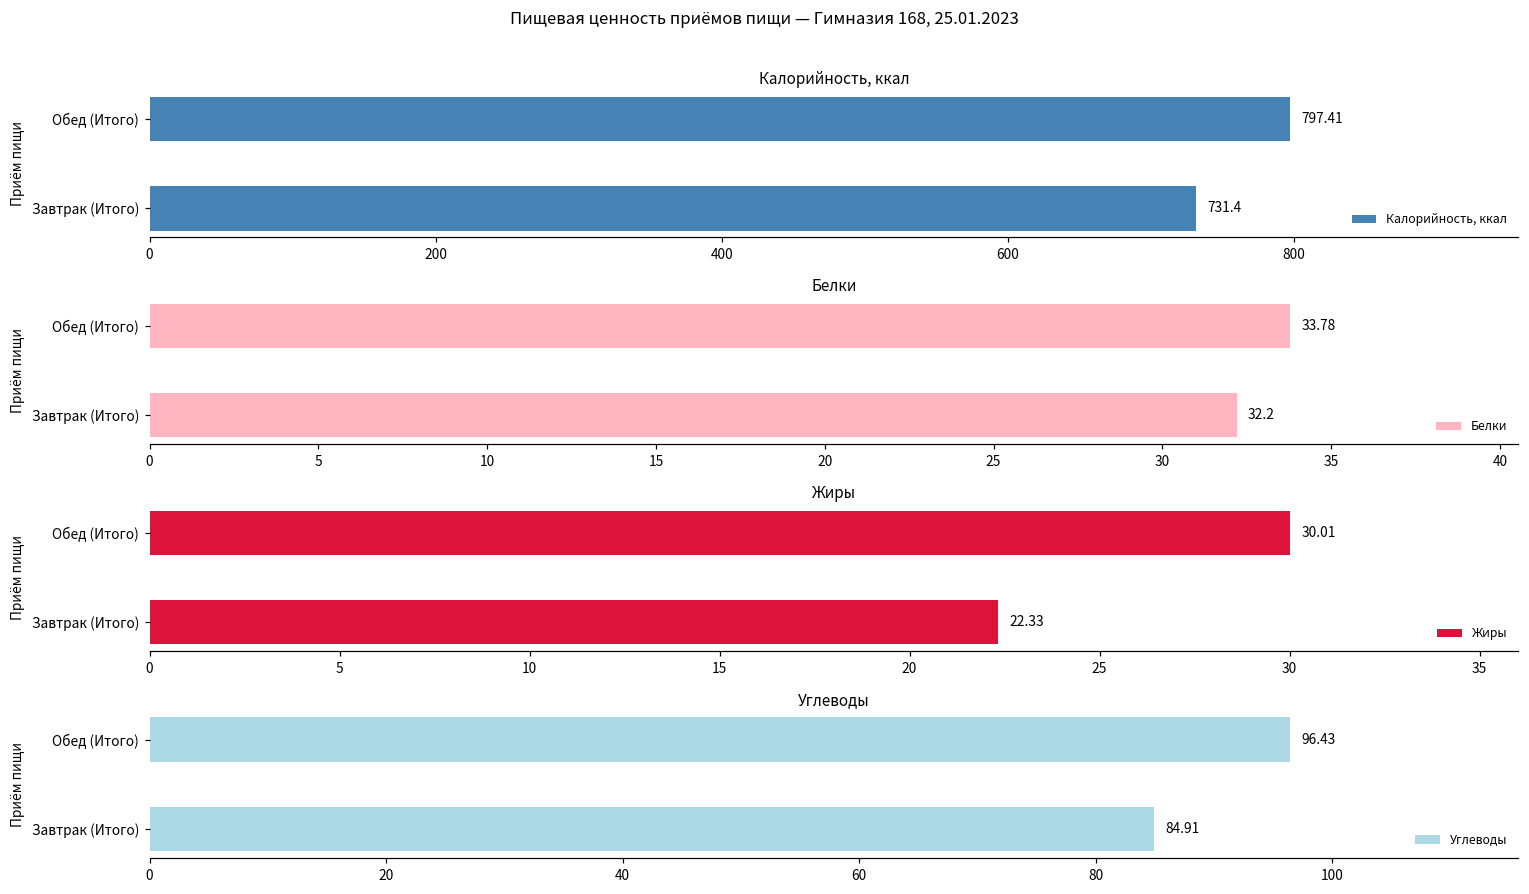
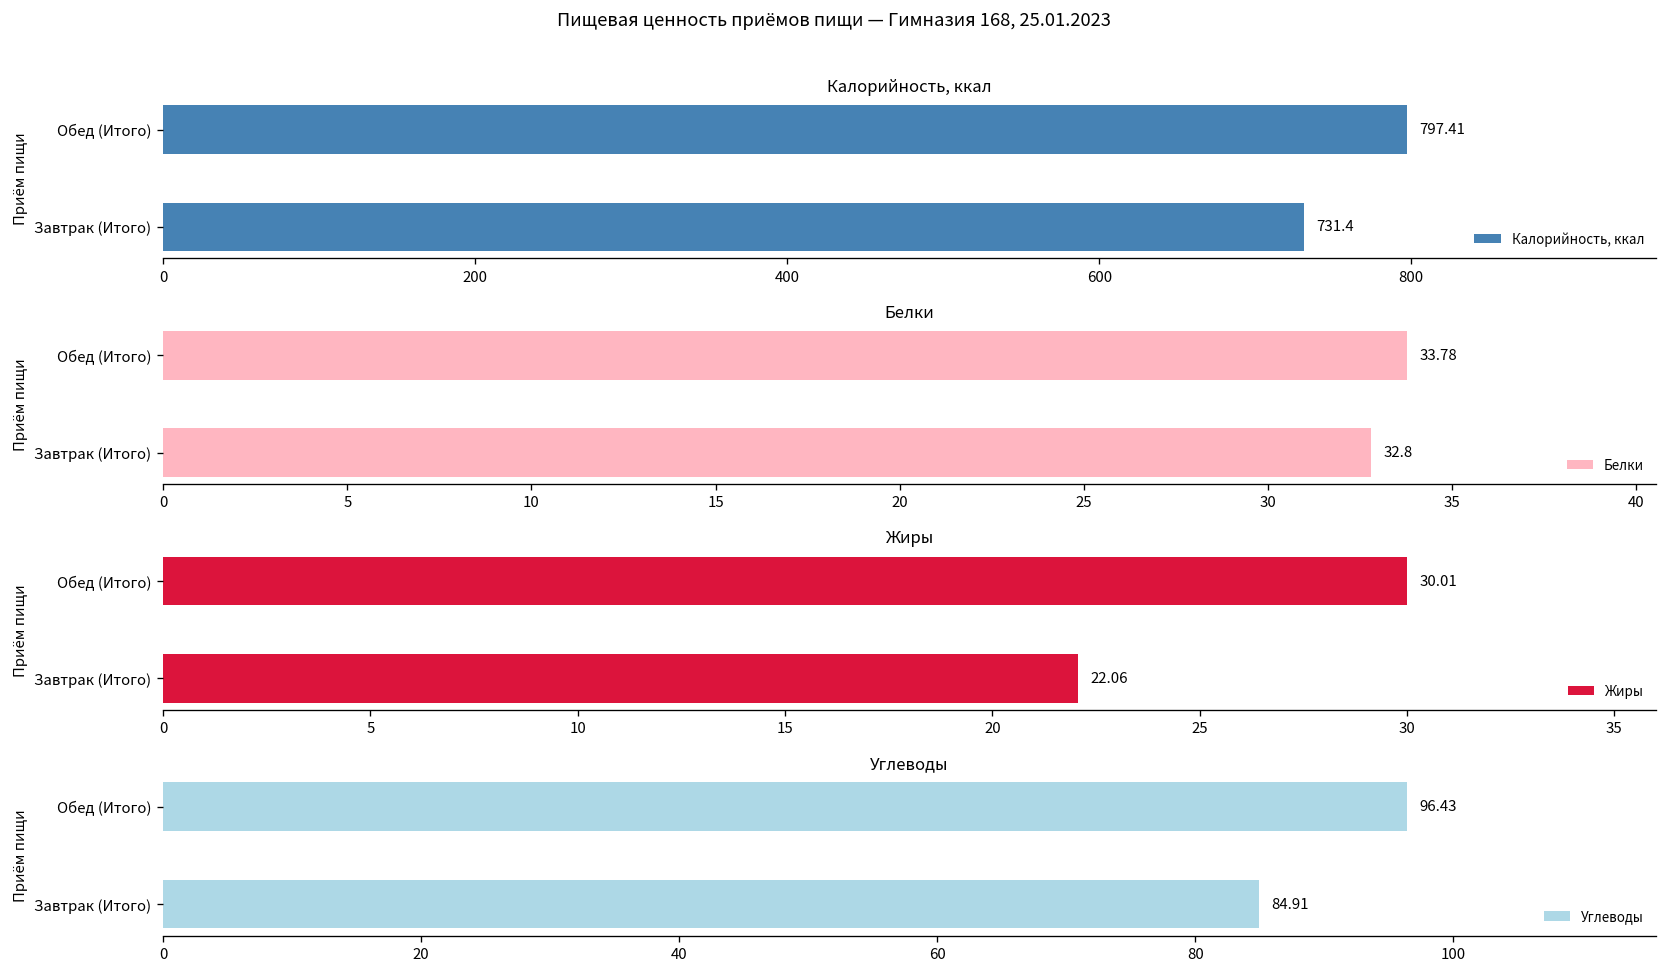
  {
    "Калорийность, ккал": {
      "Обед (Итого)": 797.41,
      "Завтрак (Итого)": 731.4
    },
    "Белки": {
      "Обед (Итого)": 33.78,
-     "Завтрак (Итого)": 32.2
+     "Завтрак (Итого)": 32.8
    },
    "Жиры": {
      "Обед (Итого)": 30.01,
-     "Завтрак (Итого)": 22.33
+     "Завтрак (Итого)": 22.06
    },
    "Углеводы": {
      "Обед (Итого)": 96.43,
      "Завтрак (Итого)": 84.91
    }
  }
